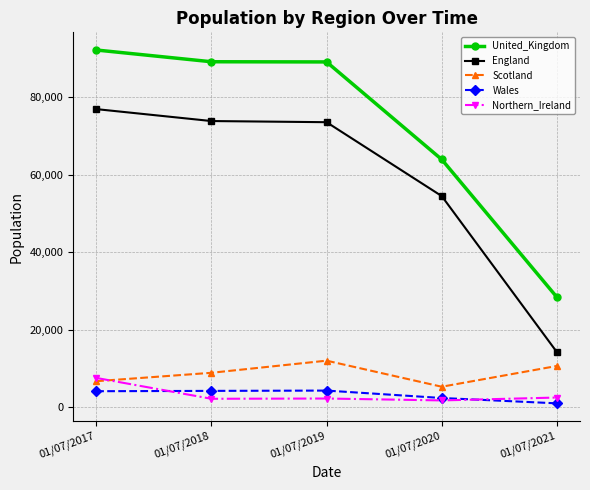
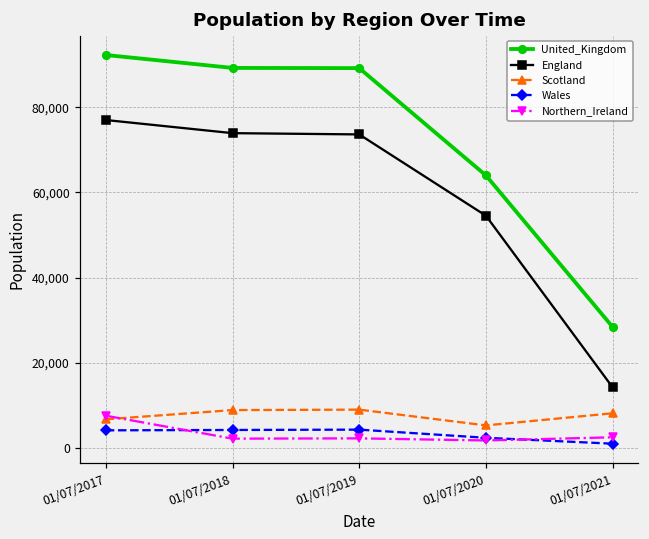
  {
    "United_Kingdom": {
      "01/07/2017": "92,000",
      "01/07/2018": "89,000",
      "01/07/2019": "89,000",
      "01/07/2020": "64,000",
      "01/07/2021": "28,000"
    },
    "England": {
      "01/07/2017": "77,000",
      "01/07/2018": "74,000",
      "01/07/2019": "74,000",
      "01/07/2020": "55,000",
      "01/07/2021": "14,000"
    },
    "Scotland": {
      "01/07/2017": "7,000",
      "01/07/2018": "9,000",
-     "01/07/2019": "12,000",
+     "01/07/2019": "9,000",
      "01/07/2020": "5,000",
-     "01/07/2021": "11,000"
+     "01/07/2021": "8,000"
    },
    "Wales": {
      "01/07/2017": "4,000",
      "01/07/2018": "4,000",
      "01/07/2019": "4,000",
      "01/07/2021": "1,000"
    },
    "Northern_Ireland": {
      "01/07/2017": "8,000",
      "01/07/2018": "2,000",
      "01/07/2019": "2,000",
      "01/07/2021": "3,000"
    }
  }
